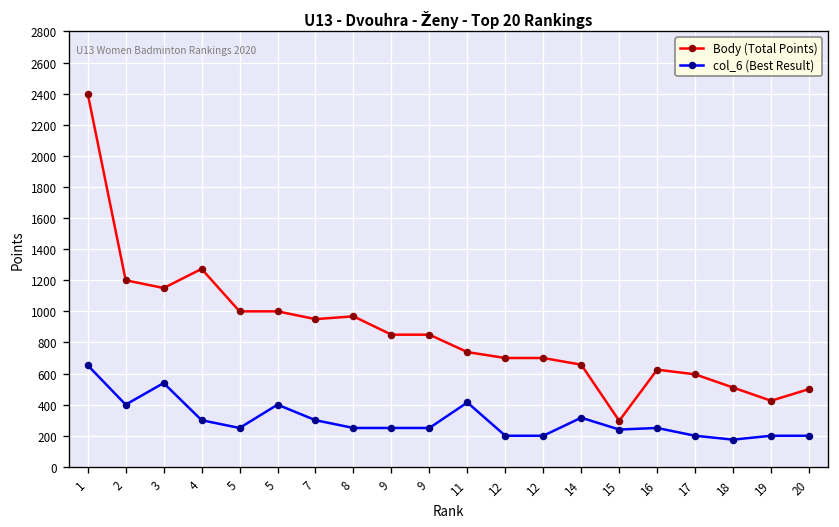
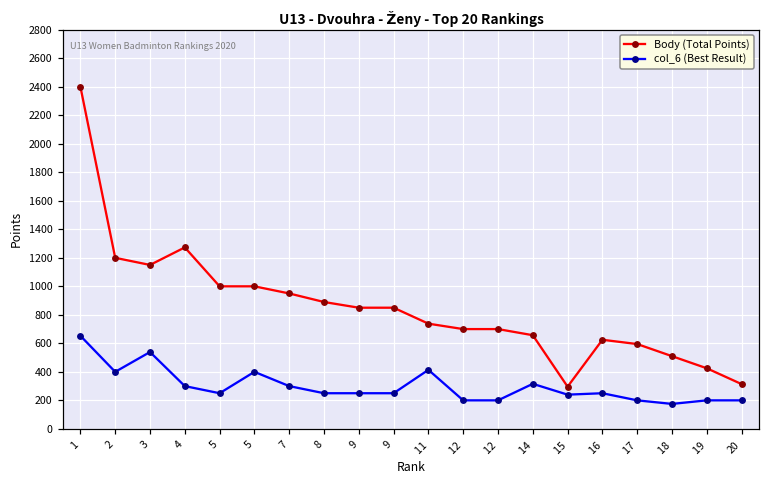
  {
    "Body (Total Points)": {
      "1": 2400,
      "2": 1200,
      "3": 1150,
      "4": 1270,
      "7": 950,
-     "8": 970,
+     "8": 890,
      "11": 740,
      "14": 660,
      "15": 300,
      "16": 630,
      "17": 600,
      "18": 510,
      "19": 430,
-     "20": 500
+     "20": 310
    },
    "col_6 (Best Result)": {
      "1": 650,
      "2": 400,
      "3": 540,
      "4": 300,
      "7": 300,
      "8": 250,
      "11": 410,
      "14": 320,
      "15": 240,
      "16": 250,
      "17": 200,
      "18": 180,
      "19": 200,
      "20": 200
    }
  }
